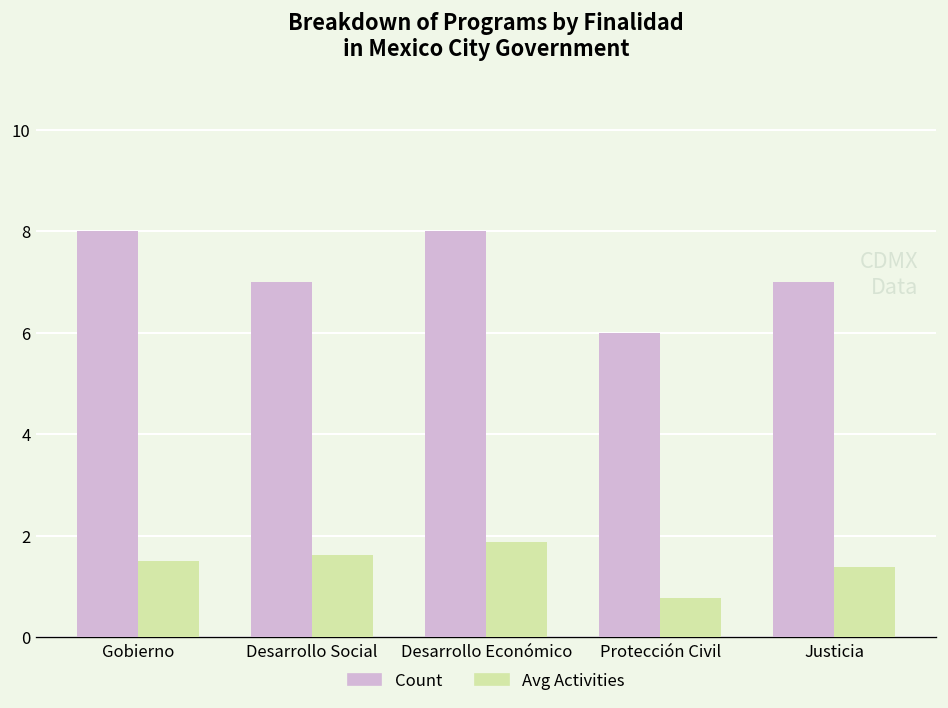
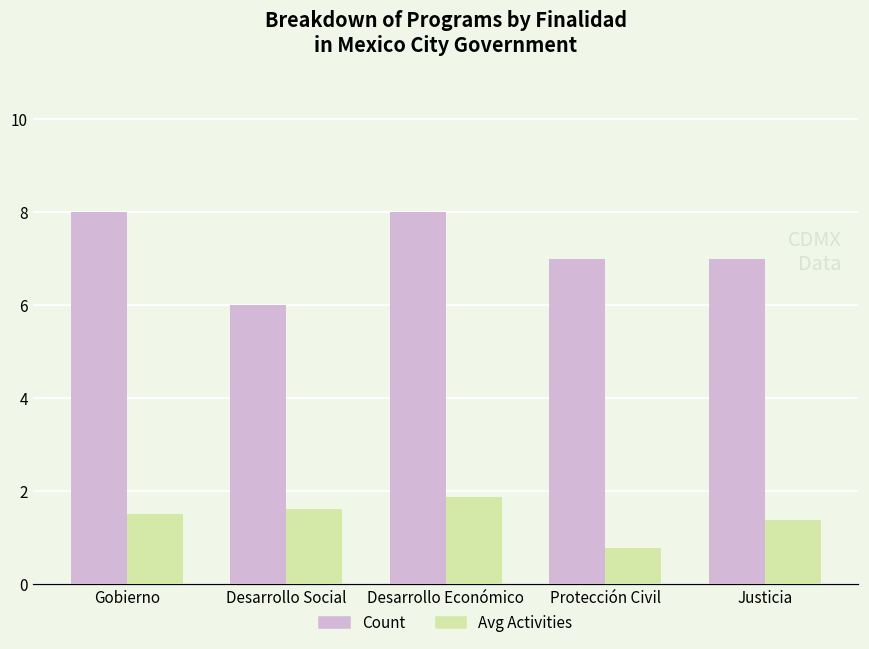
  {
    "Count": {
      "Gobierno": 8,
-     "Desarrollo Social": 7,
+     "Desarrollo Social": 6,
      "Desarrollo Económico": 8,
-     "Protección Civil": 6,
+     "Protección Civil": 7,
      "Justicia": 7
    },
    "Avg Activities": {
      "Gobierno": 1.5,
      "Desarrollo Social": 1.6,
      "Desarrollo Económico": 1.9,
      "Protección Civil": 0.8,
      "Justicia": 1.4
    }
  }
